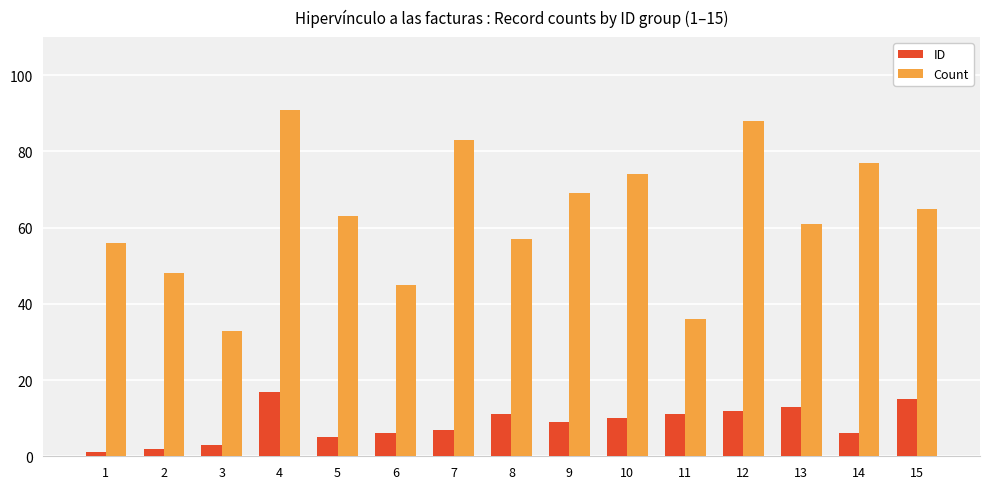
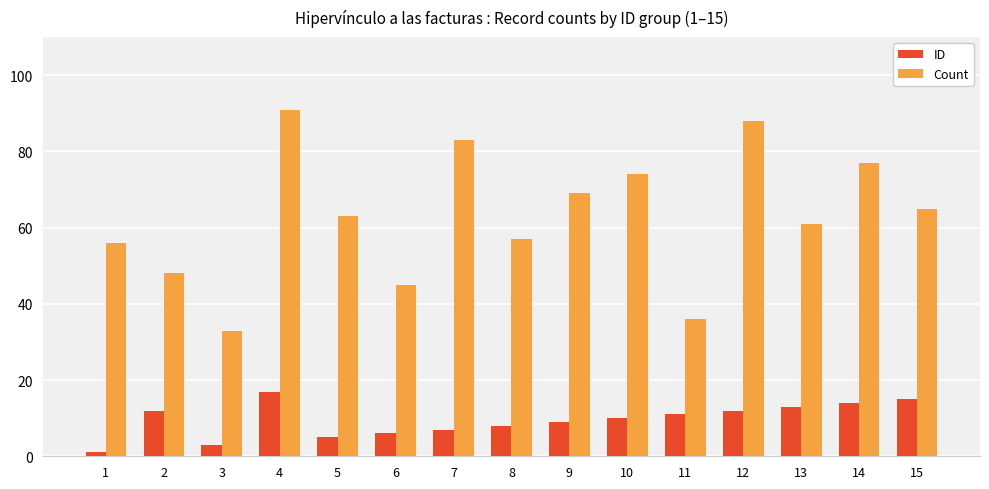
  {
    "ID": {
      "1": 1,
-     "2": 2,
+     "2": 12,
      "3": 3,
      "4": 17,
      "5": 5,
      "6": 6,
      "7": 7,
-     "8": 11,
+     "8": 8,
      "9": 9,
      "10": 10,
      "11": 11,
      "12": 12,
      "13": 13,
-     "14": 6,
+     "14": 14,
      "15": 15
    },
    "Count": {
      "1": 56,
      "2": 48,
      "3": 33,
      "4": 91,
      "5": 63,
      "6": 45,
      "7": 83,
      "8": 57,
      "9": 69,
      "10": 74,
      "11": 36,
      "12": 88,
      "13": 61,
      "14": 77,
      "15": 65
    }
  }
